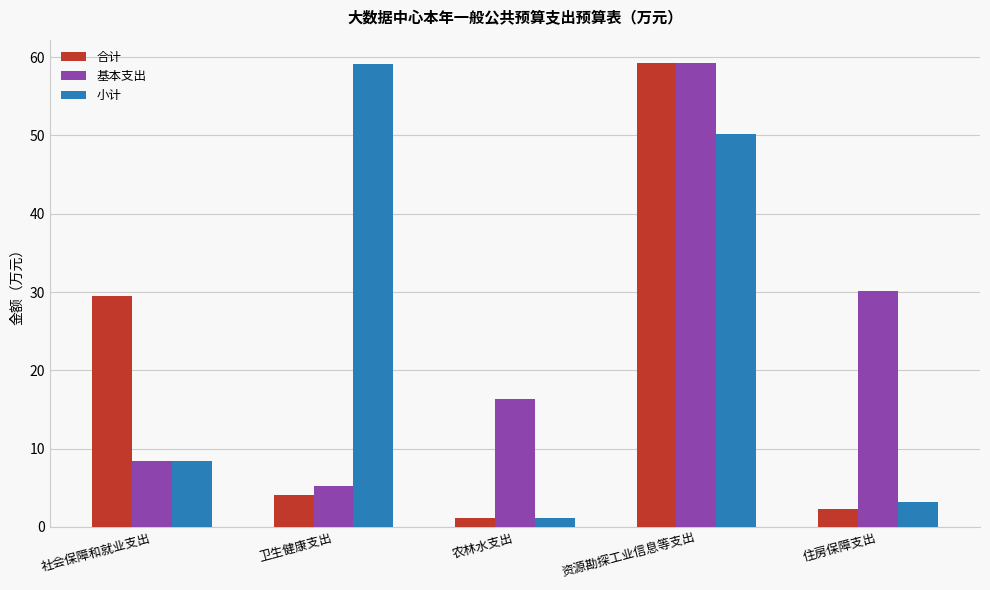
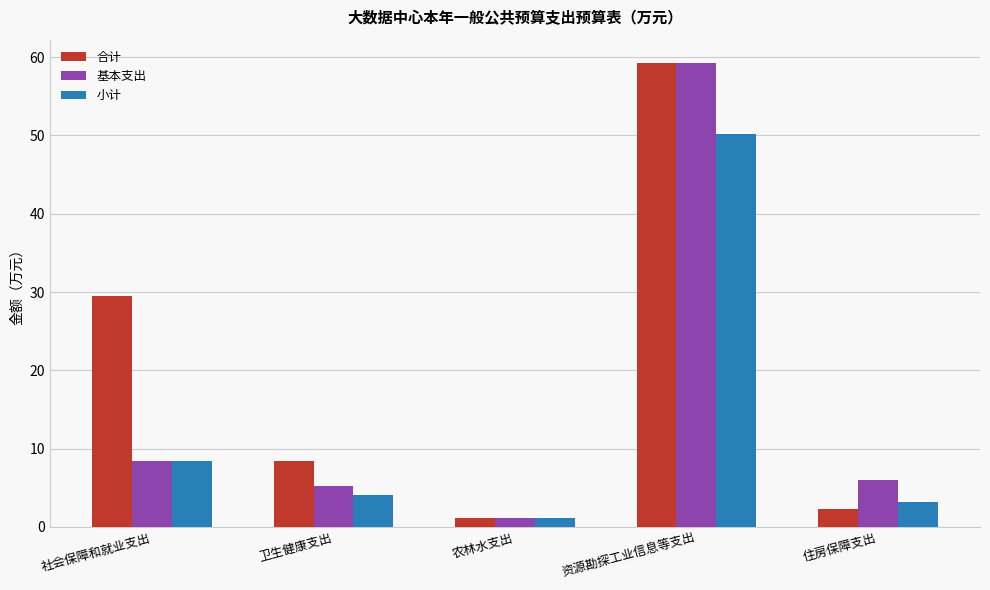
  {
    "合计": {
      "社会保障和就业支出": 30,
-     "卫生健康支出": 4,
+     "卫生健康支出": 8,
      "农林水支出": 1,
      "资源勘探工业信息等支出": 59,
      "住房保障支出": 2
    },
    "基本支出": {
      "社会保障和就业支出": 8,
      "卫生健康支出": 5,
-     "农林水支出": 16,
+     "农林水支出": 1,
      "资源勘探工业信息等支出": 59,
-     "住房保障支出": 30
+     "住房保障支出": 6
    },
    "小计": {
      "社会保障和就业支出": 8,
-     "卫生健康支出": 59,
+     "卫生健康支出": 4,
      "农林水支出": 1,
      "资源勘探工业信息等支出": 50,
      "住房保障支出": 3
    }
  }
